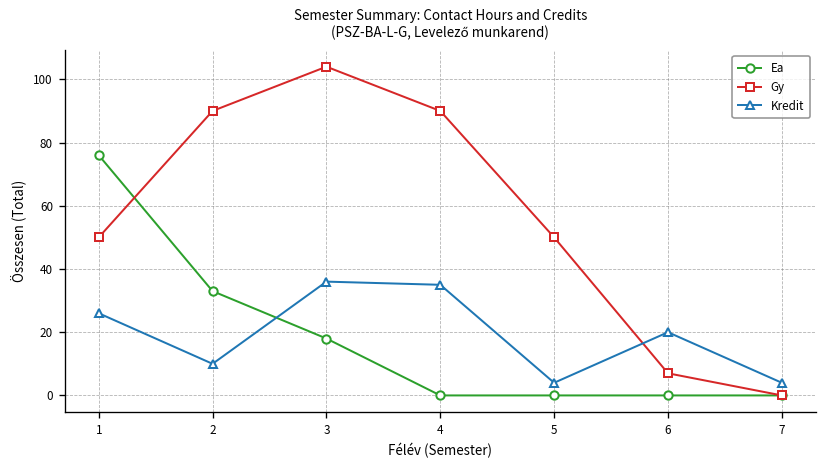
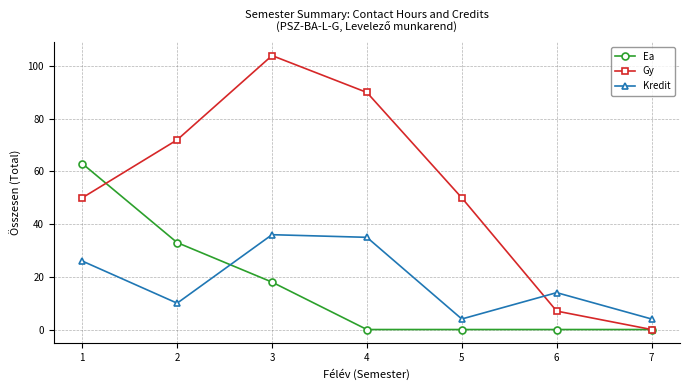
  {
    "Ea": {
-     "1": 76,
+     "1": 63,
      "2": 33,
      "3": 18,
      "4": 0,
      "5": 0,
      "6": 0
    },
    "Gy": {
      "1": 50,
-     "2": 90,
+     "2": 72,
      "3": 104,
      "4": 90,
      "5": 50,
      "6": 7
    },
    "Kredit": {
      "1": 26,
      "2": 10,
      "3": 36,
      "4": 35,
      "5": 4,
-     "6": 20,
+     "6": 14,
      "7": 4
    }
  }
